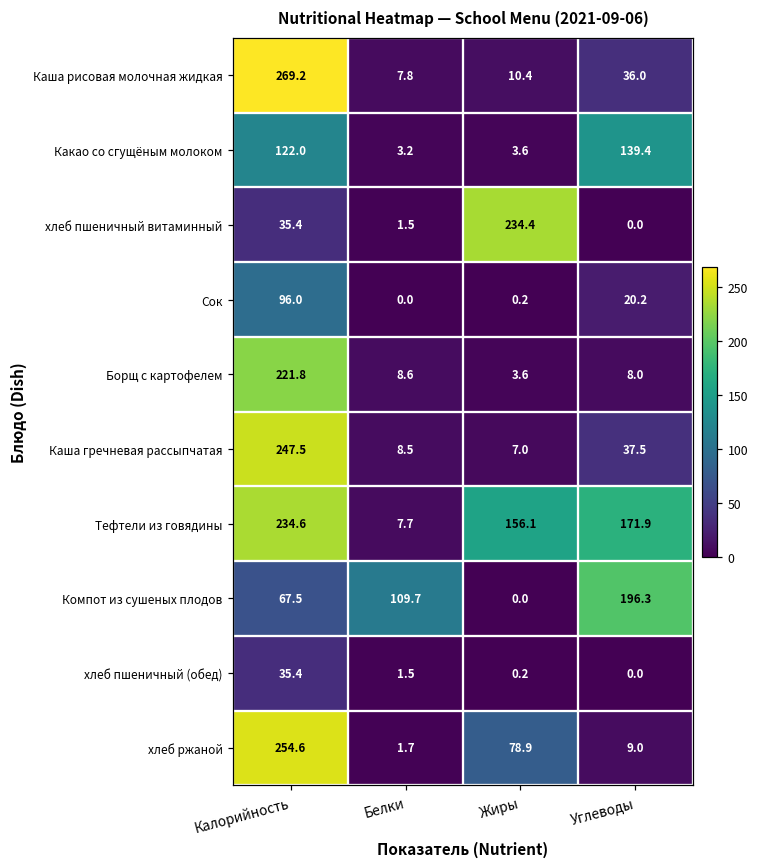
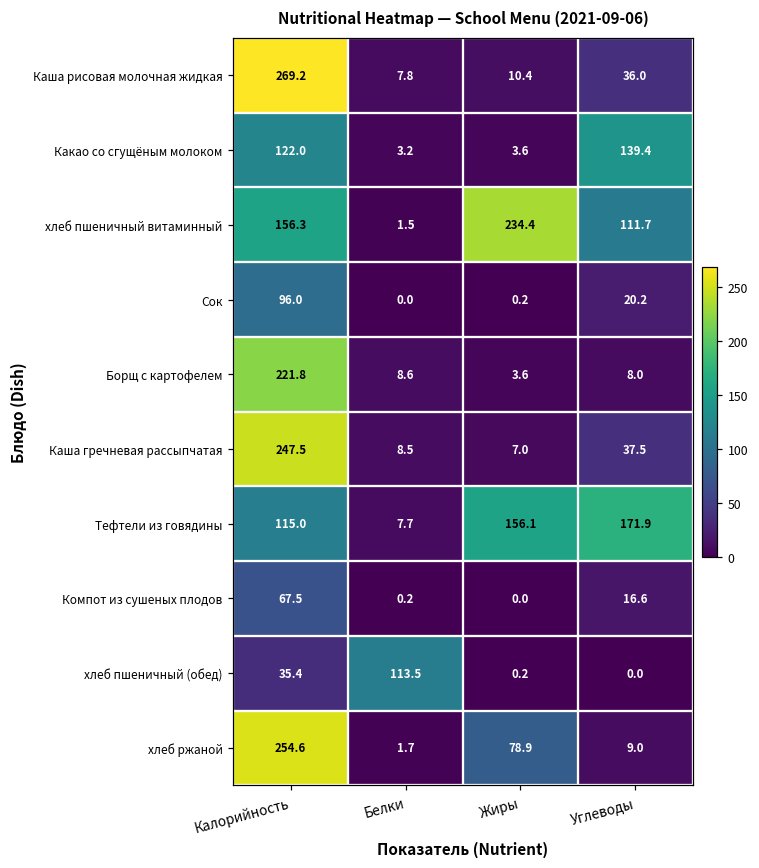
  {
    "Каша рисовая молочная жидкая": {
      "Калорийность": 269.2,
      "Белки": 7.8,
      "Жиры": 10.4,
      "Углеводы": 36.0
    },
    "Какао со сгущёным молоком": {
      "Калорийность": 122.0,
      "Белки": 3.2,
      "Жиры": 3.6,
      "Углеводы": 139.4
    },
    "хлеб пшеничный витаминный": {
-     "Калорийность": 35.4,
+     "Калорийность": 156.3,
      "Белки": 1.5,
      "Жиры": 234.4,
-     "Углеводы": 0.0
+     "Углеводы": 111.7
    },
    "Сок": {
      "Калорийность": 96.0,
      "Белки": 0.0,
      "Жиры": 0.2,
      "Углеводы": 20.2
    },
    "Борщ с картофелем": {
      "Калорийность": 221.8,
      "Белки": 8.6,
      "Жиры": 3.6,
      "Углеводы": 8.0
    },
    "Каша гречневая рассыпчатая": {
      "Калорийность": 247.5,
      "Белки": 8.5,
      "Жиры": 7.0,
      "Углеводы": 37.5
    },
    "Тефтели из говядины": {
-     "Калорийность": 234.6,
+     "Калорийность": 115.0,
      "Белки": 7.7,
      "Жиры": 156.1,
      "Углеводы": 171.9
    },
    "Компот из сушеных плодов": {
      "Калорийность": 67.5,
-     "Белки": 109.7,
+     "Белки": 0.2,
      "Жиры": 0.0,
-     "Углеводы": 196.3
+     "Углеводы": 16.6
    },
    "хлеб пшеничный (обед)": {
      "Калорийность": 35.4,
-     "Белки": 1.5,
+     "Белки": 113.5,
      "Жиры": 0.2,
      "Углеводы": 0.0
    },
    "хлеб ржаной": {
      "Калорийность": 254.6,
      "Белки": 1.7,
      "Жиры": 78.9,
      "Углеводы": 9.0
    }
  }
